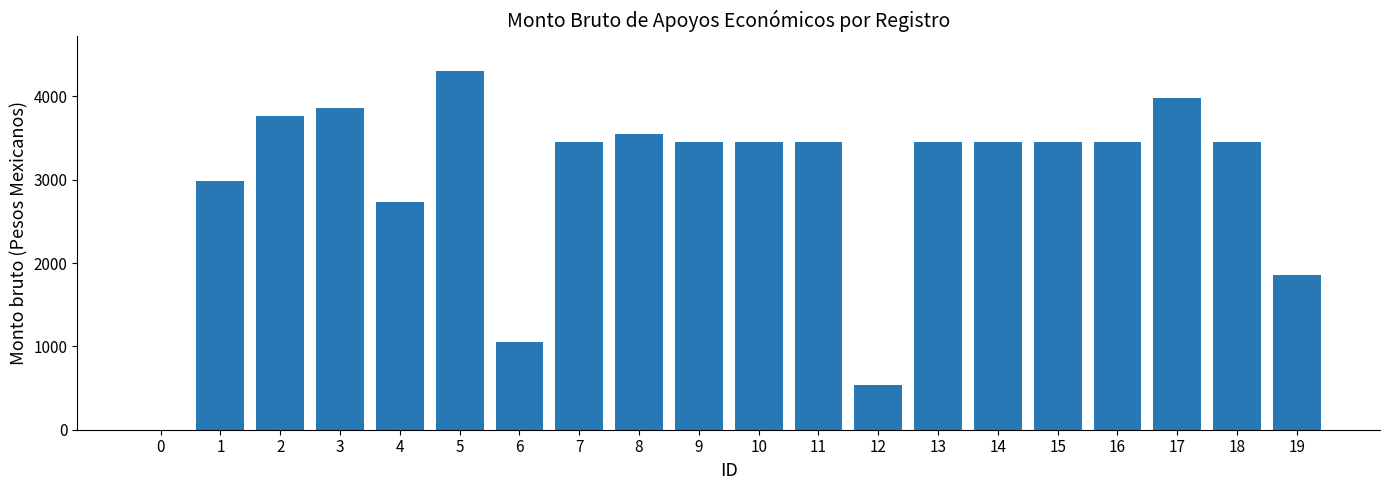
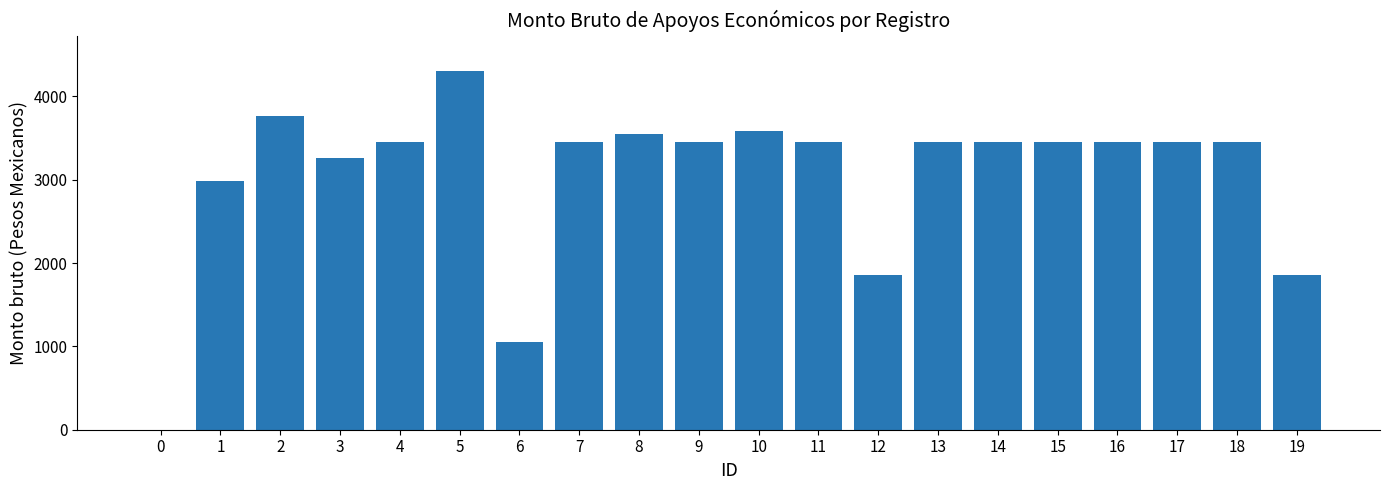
  {
    "0": 0,
    "1": 3000,
    "2": 3800,
-   "3": 3900,
-   "4": 2700,
+   "3": 3300,
+   "4": 3500,
    "5": 4300,
    "6": 1000,
    "7": 3500,
    "8": 3500,
    "9": 3500,
-   "10": 3500,
+   "10": 3600,
    "11": 3500,
-   "12": 500,
+   "12": 1900,
    "13": 3500,
    "14": 3500,
    "15": 3500,
    "16": 3500,
-   "17": 4000,
+   "17": 3500,
    "18": 3500,
    "19": 1900
  }
